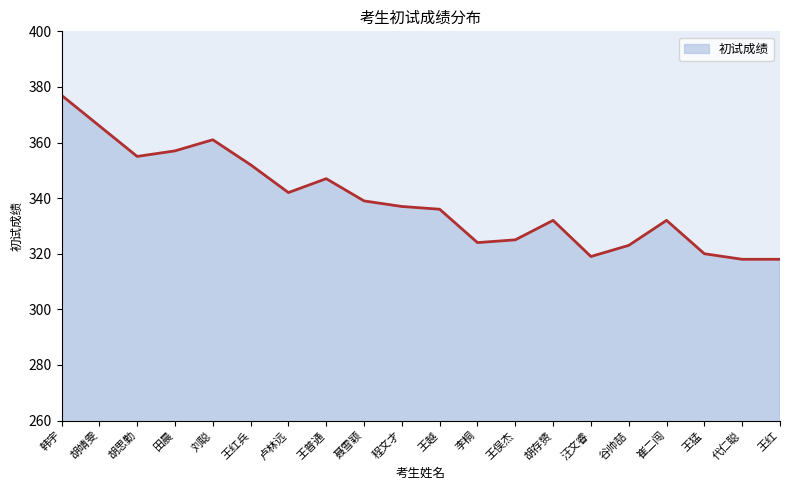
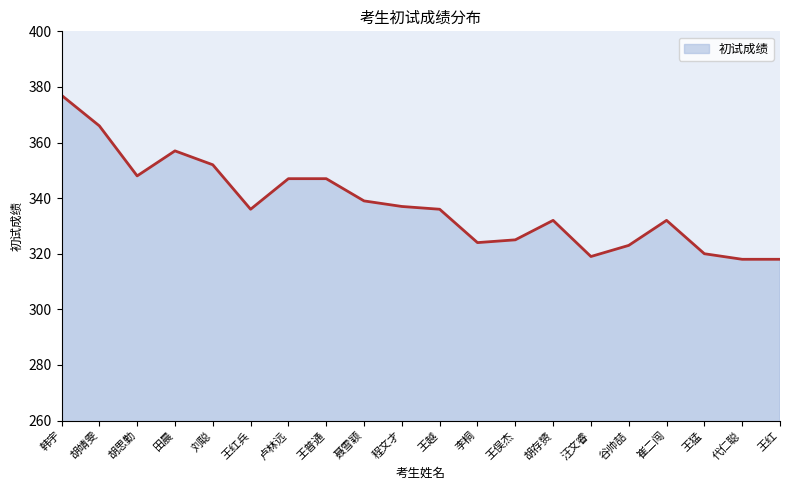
  {
    "韩宇": 377,
    "胡靖雯": 366,
-   "胡思勤": 355,
+   "胡思勤": 348,
    "田晨": 357,
-   "刘聪": 361,
-   "王红兵": 352,
-   "卢林远": 342,
+   "刘聪": 352,
+   "王红兵": 336,
+   "卢林远": 347,
    "王普通": 347,
    "聂雪颖": 339,
    "程文才": 337,
    "王越": 336,
    "李桐": 324,
    "王俣杰": 325,
    "胡存赟": 332,
    "汪文睿": 319,
    "谷帅喆": 323,
    "崔二闯": 332,
    "王猛": 320,
    "代仁聪": 318,
    "王红": 318
  }
